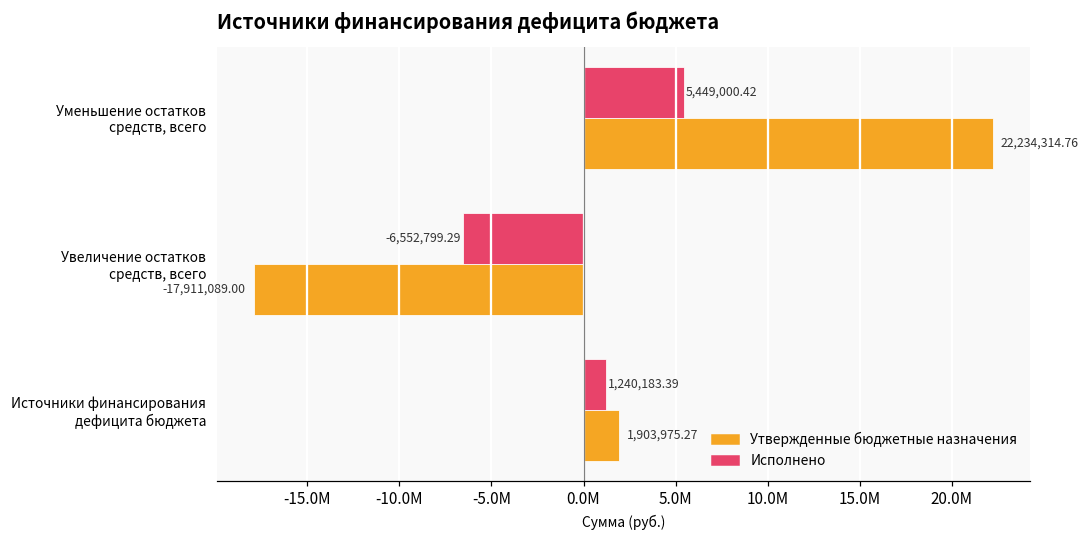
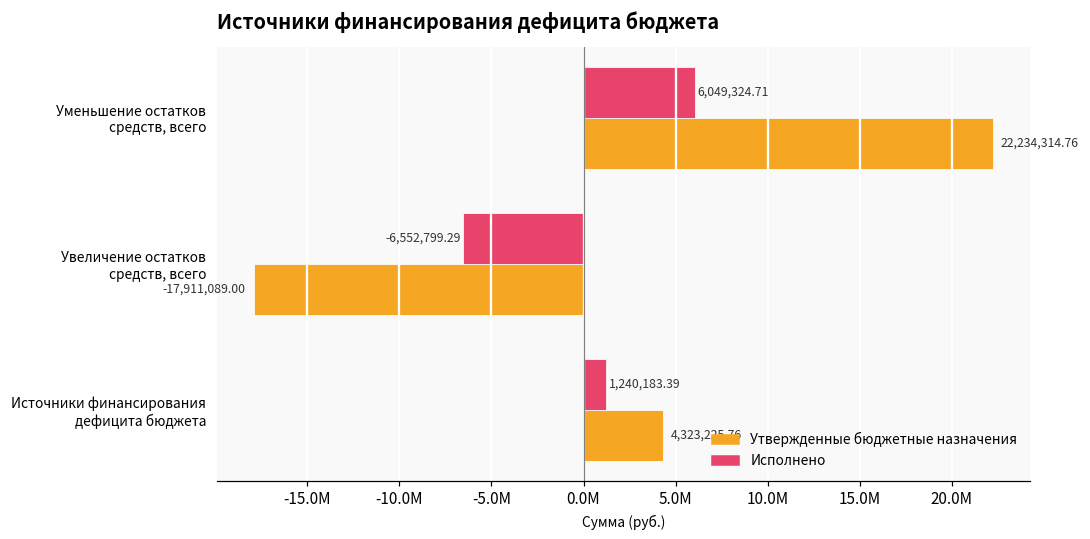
  {
    "Утвержденные бюджетные назначения": {
      "Уменьшение остатков средств, всего": "22,234,314.76",
      "Увеличение остатков средств, всего": "-17,911,089.00",
-     "Источники финансирования дефицита бюджета": "1,903,975.27"
+     "Источники финансирования дефицита бюджета": "4,323,225.76"
    },
    "Исполнено": {
-     "Уменьшение остатков средств, всего": "5,449,000.42",
+     "Уменьшение остатков средств, всего": "6,049,324.71",
      "Увеличение остатков средств, всего": "-6,552,799.29",
      "Источники финансирования дефицита бюджета": "1,240,183.39"
    }
  }
